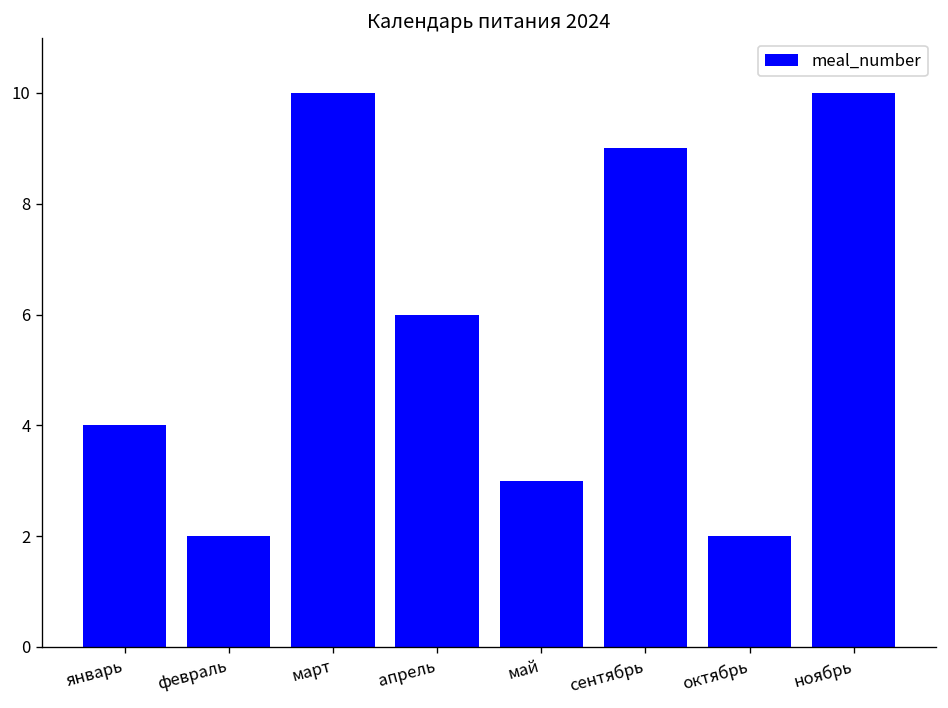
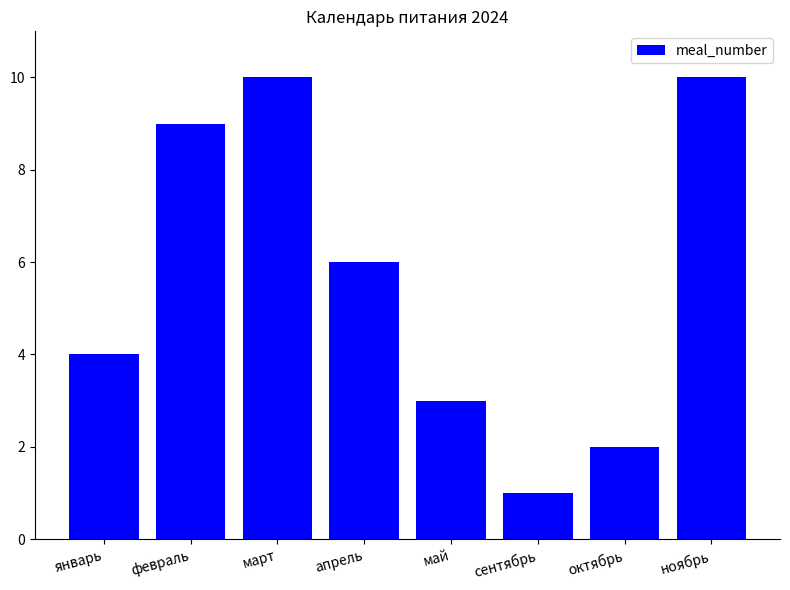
  {
    "январь": 4,
-   "февраль": 2,
+   "февраль": 9,
    "март": 10,
    "апрель": 6,
    "май": 3,
-   "сентябрь": 9,
+   "сентябрь": 1,
    "октябрь": 2,
    "ноябрь": 10
  }
